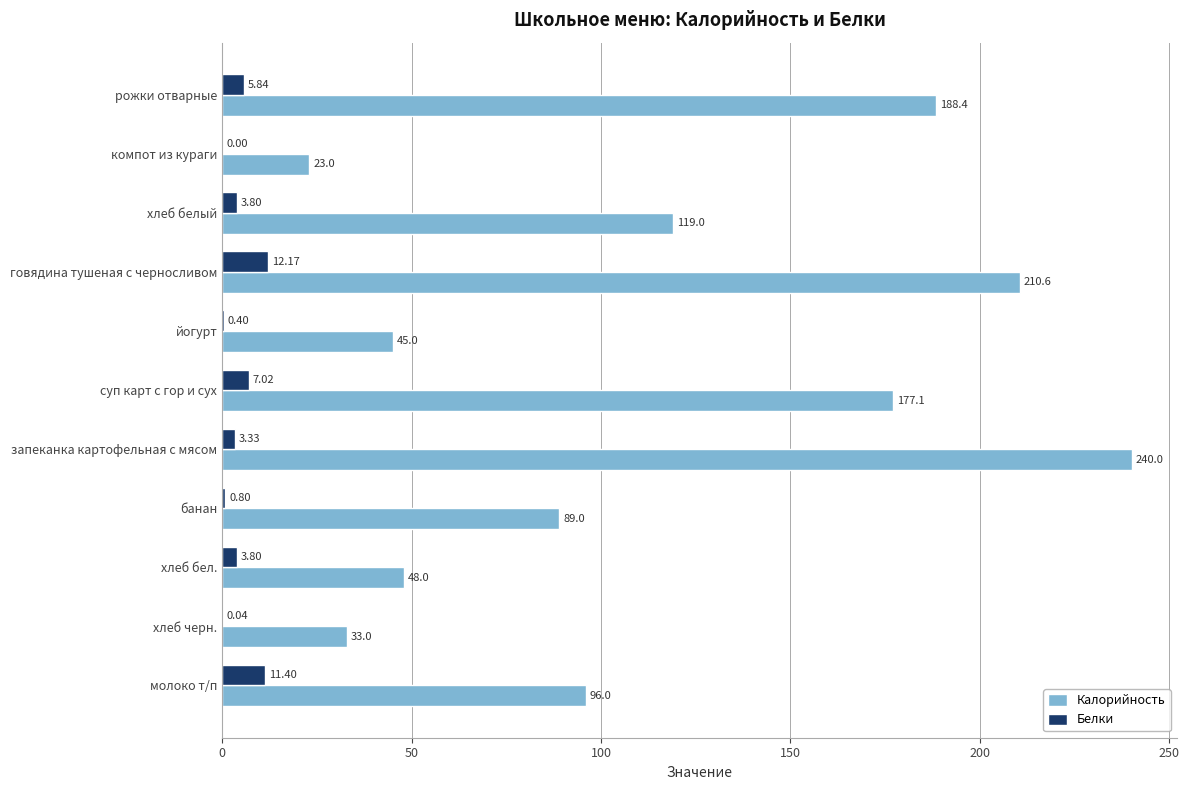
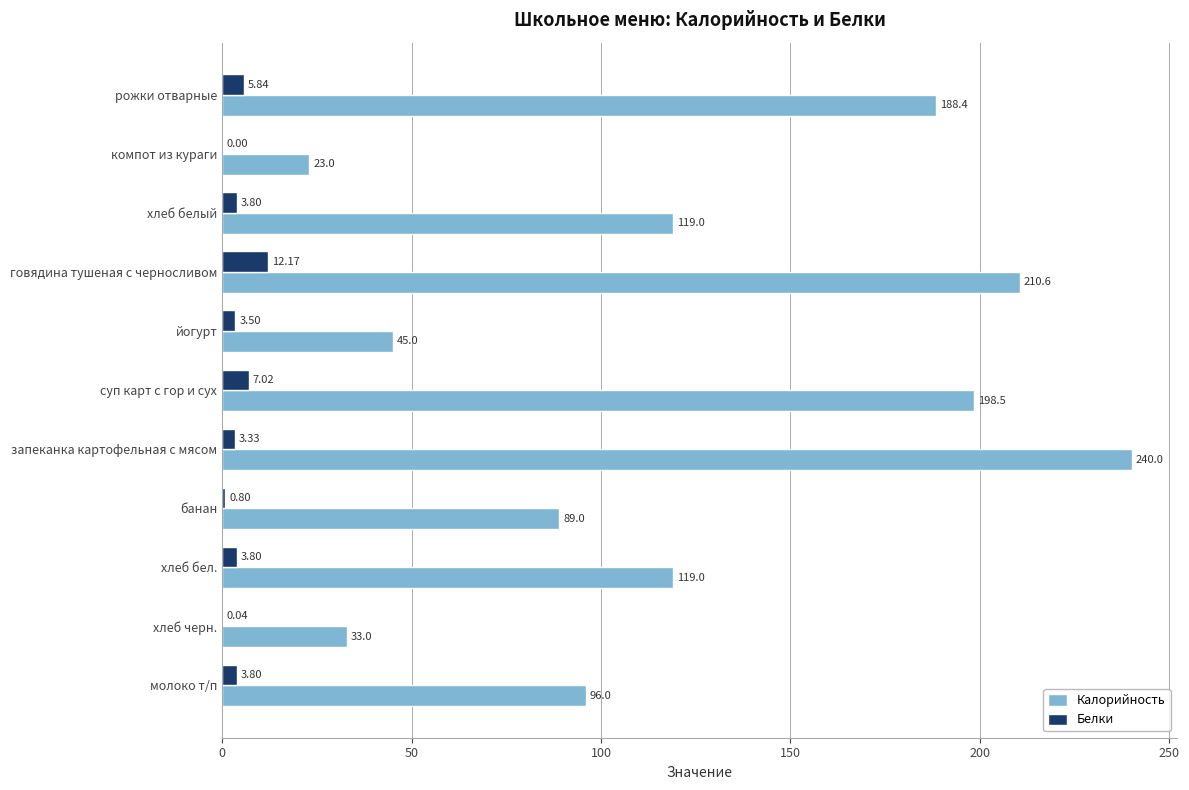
  {
    "Калорийность": {
      "рожки отварные": 188.4,
      "компот из кураги": 23.0,
      "хлеб белый": 119.0,
      "говядина тушеная с черносливом": 210.6,
      "йогурт": 45.0,
-     "суп карт с гор и сух": 177.1,
+     "суп карт с гор и сух": 198.5,
      "запеканка картофельная с мясом": 240.0,
      "банан": 89.0,
-     "хлеб бел.": 48.0,
+     "хлеб бел.": 119.0,
      "хлеб черн.": 33.0,
      "молоко т/п": 96.0
    },
    "Белки": {
      "рожки отварные": 5.84,
      "компот из кураги": 0.00,
      "хлеб белый": 3.80,
      "говядина тушеная с черносливом": 12.17,
-     "йогурт": 0.40,
+     "йогурт": 3.50,
      "суп карт с гор и сух": 7.02,
      "запеканка картофельная с мясом": 3.33,
      "банан": 0.80,
      "хлеб бел.": 3.80,
      "хлеб черн.": 0.04,
-     "молоко т/п": 11.40
+     "молоко т/п": 3.80
    }
  }
